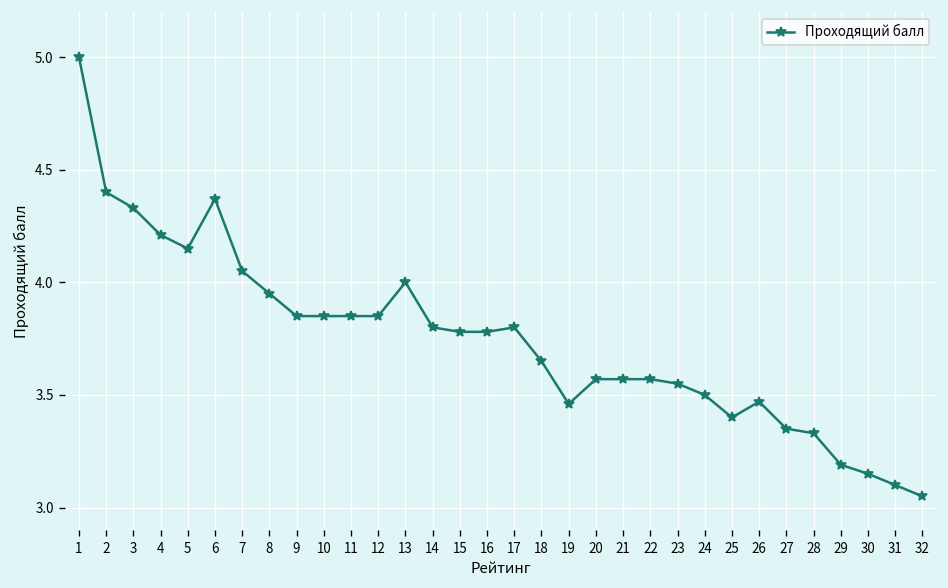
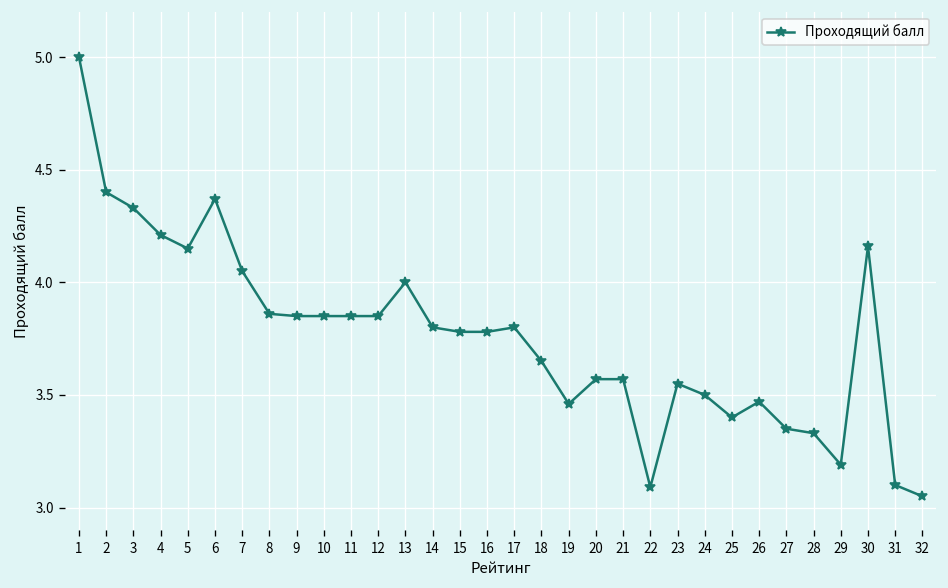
  {
    "1": 5.00,
    "2": 4.40,
    "3": 4.33,
    "4": 4.21,
    "5": 4.15,
    "6": 4.37,
    "7": 4.05,
-   "8": 3.95,
+   "8": 3.86,
    "9": 3.85,
    "10": 3.85,
    "11": 3.85,
    "12": 3.85,
    "13": 4.00,
    "14": 3.80,
    "15": 3.78,
    "16": 3.78,
    "17": 3.80,
    "18": 3.65,
    "19": 3.46,
    "20": 3.57,
    "21": 3.57,
-   "22": 3.57,
+   "22": 3.09,
    "23": 3.55,
    "24": 3.50,
    "25": 3.40,
    "26": 3.47,
    "27": 3.35,
    "28": 3.33,
    "29": 3.19,
-   "30": 3.15,
+   "30": 4.16,
    "31": 3.10,
    "32": 3.05
  }
